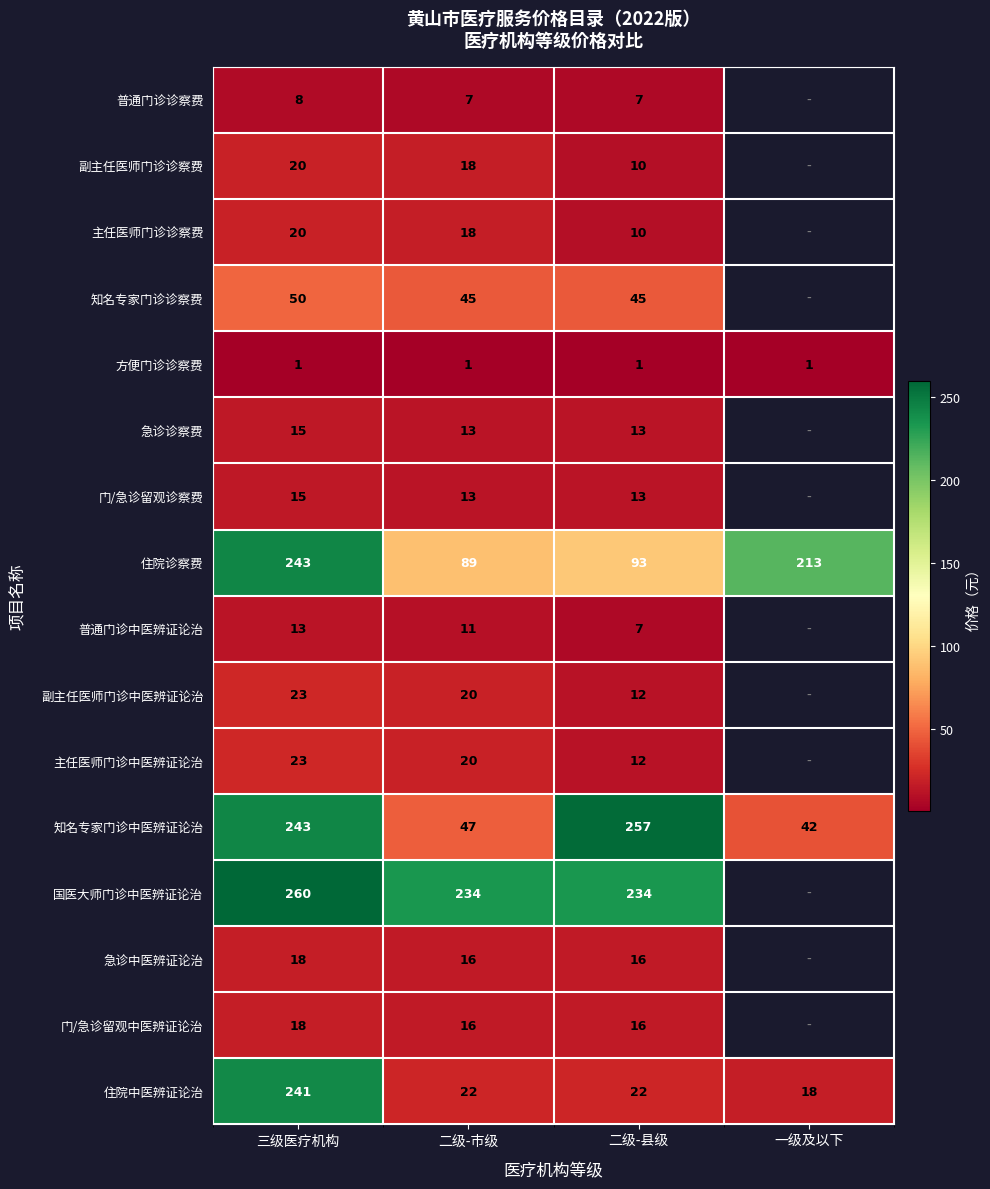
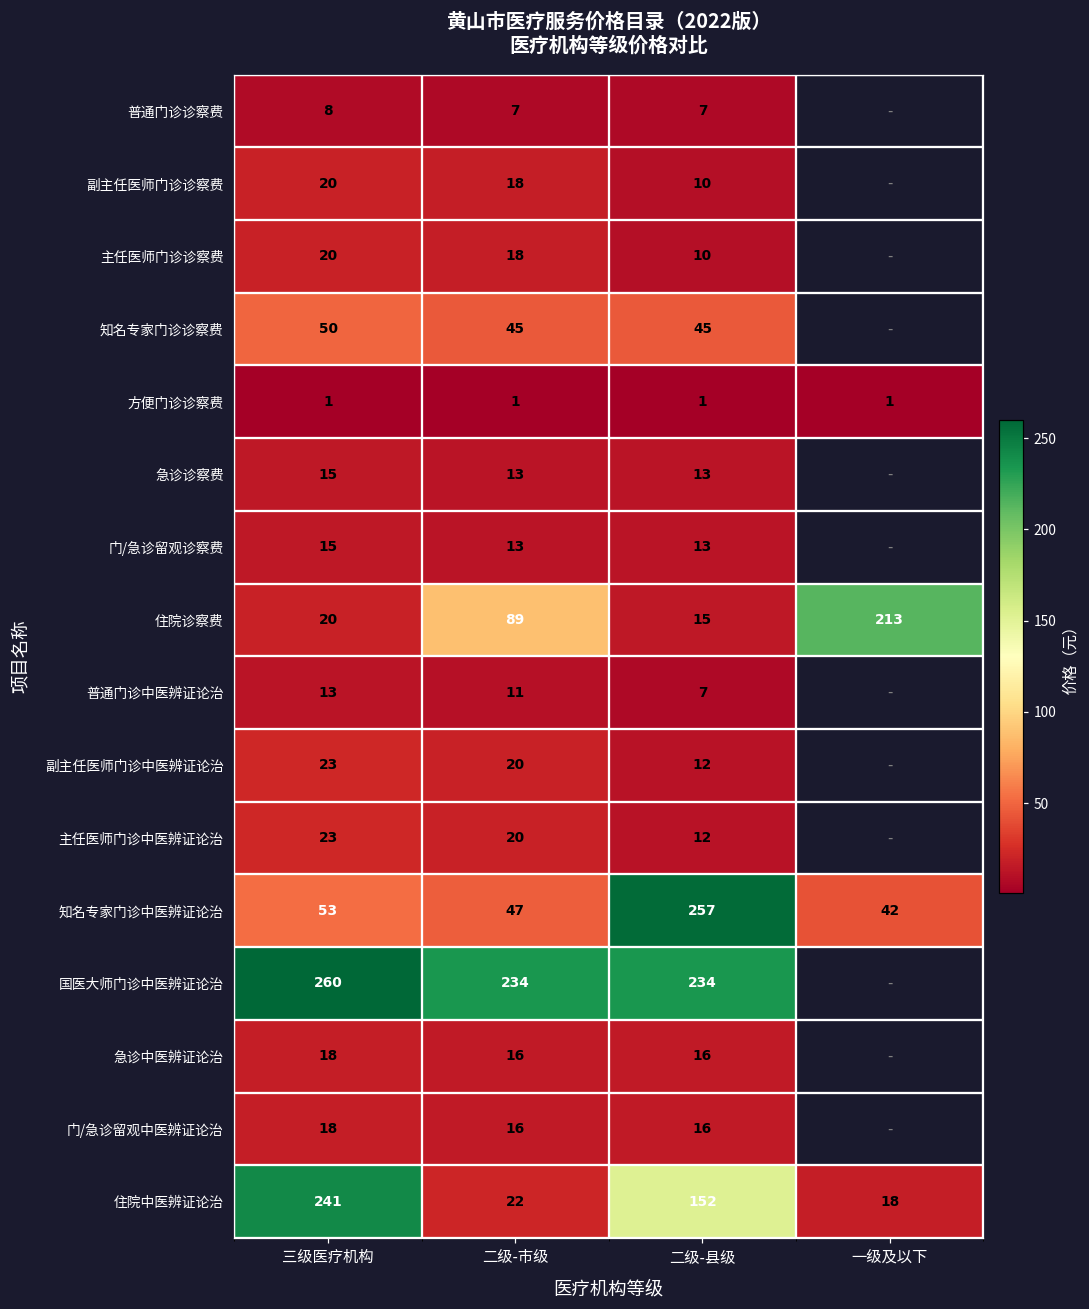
  {
    "普通门诊诊察费": {
      "三级医疗机构": 8,
      "二级-市级": 7,
      "二级-县级": 7
    },
    "副主任医师门诊诊察费": {
      "三级医疗机构": 20,
      "二级-市级": 18,
      "二级-县级": 10
    },
    "主任医师门诊诊察费": {
      "三级医疗机构": 20,
      "二级-市级": 18,
      "二级-县级": 10
    },
    "知名专家门诊诊察费": {
      "三级医疗机构": 50,
      "二级-市级": 45,
      "二级-县级": 45
    },
    "方便门诊诊察费": {
      "三级医疗机构": 1,
      "二级-市级": 1,
      "二级-县级": 1,
      "一级及以下": 1
    },
    "急诊诊察费": {
      "三级医疗机构": 15,
      "二级-市级": 13,
      "二级-县级": 13
    },
    "门/急诊留观诊察费": {
      "三级医疗机构": 15,
      "二级-市级": 13,
      "二级-县级": 13
    },
    "住院诊察费": {
-     "三级医疗机构": 243,
+     "三级医疗机构": 20,
      "二级-市级": 89,
-     "二级-县级": 93,
+     "二级-县级": 15,
      "一级及以下": 213
    },
    "普通门诊中医辨证论治": {
      "三级医疗机构": 13,
      "二级-市级": 11,
      "二级-县级": 7
    },
    "副主任医师门诊中医辨证论治": {
      "三级医疗机构": 23,
      "二级-市级": 20,
      "二级-县级": 12
    },
    "主任医师门诊中医辨证论治": {
      "三级医疗机构": 23,
      "二级-市级": 20,
      "二级-县级": 12
    },
    "知名专家门诊中医辨证论治": {
-     "三级医疗机构": 243,
+     "三级医疗机构": 53,
      "二级-市级": 47,
      "二级-县级": 257,
      "一级及以下": 42
    },
    "国医大师门诊中医辨证论治": {
      "三级医疗机构": 260,
      "二级-市级": 234,
      "二级-县级": 234
    },
    "急诊中医辨证论治": {
      "三级医疗机构": 18,
      "二级-市级": 16,
      "二级-县级": 16
    },
    "门/急诊留观中医辨证论治": {
      "三级医疗机构": 18,
      "二级-市级": 16,
      "二级-县级": 16
    },
    "住院中医辨证论治": {
      "三级医疗机构": 241,
      "二级-市级": 22,
-     "二级-县级": 22,
+     "二级-县级": 152,
      "一级及以下": 18
    }
  }
